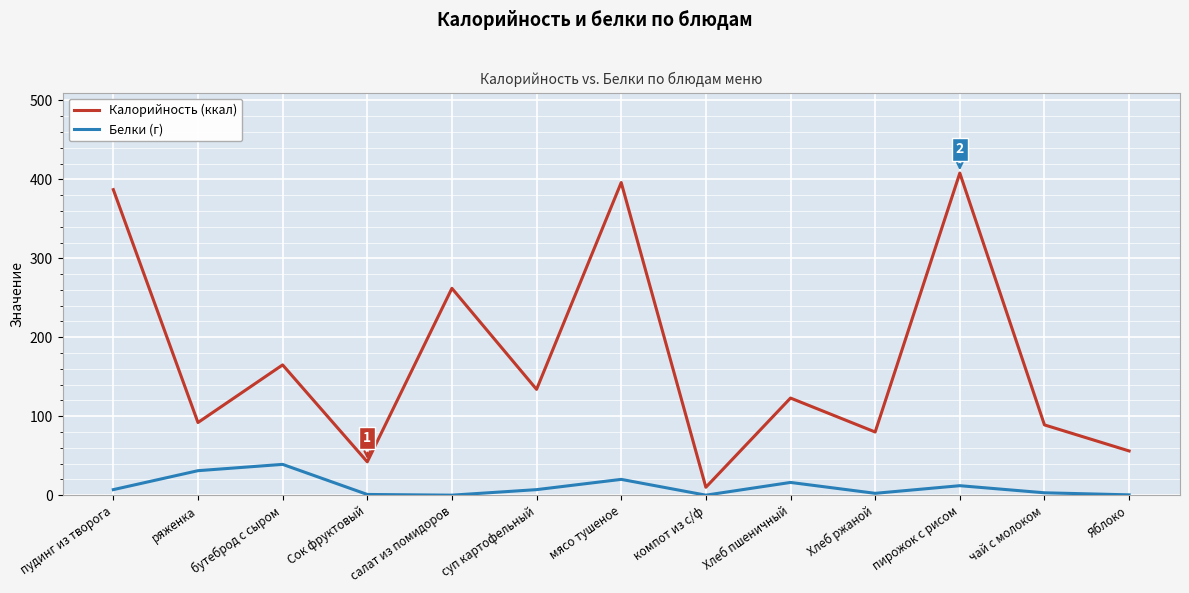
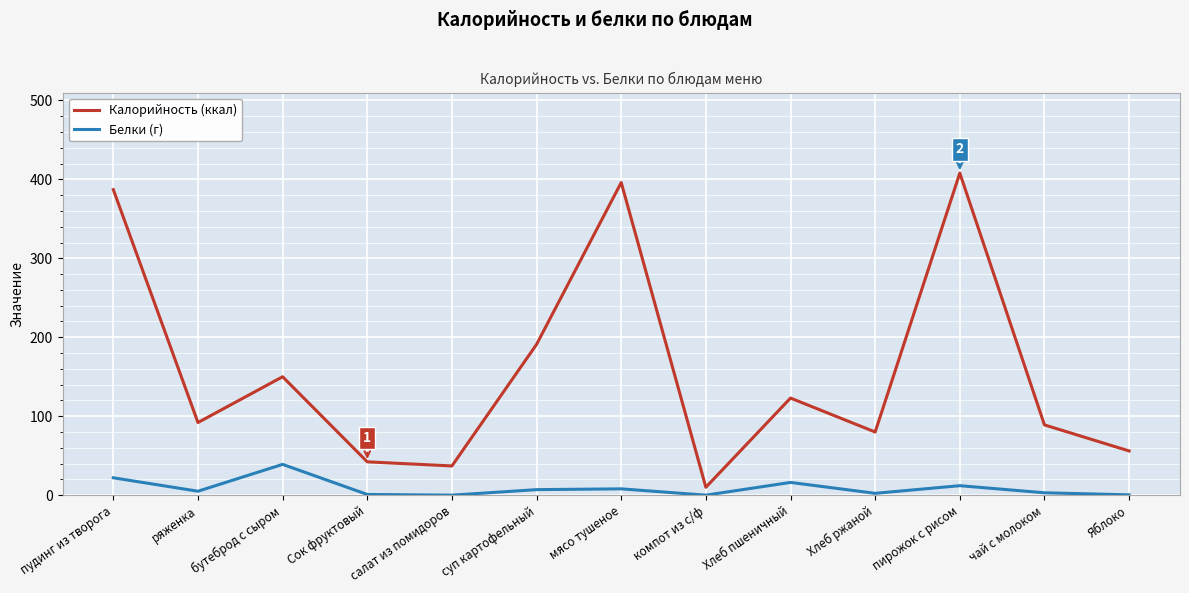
  {
    "Калорийность (ккал)": {
      "пудинг из творога": 390,
      "ряженка": 90,
-     "бутеброд с сыром": 170,
-     "салат из помидоров": 260,
-     "суп картофельный": 130,
+     "бутеброд с сыром": 150,
+     "салат из помидоров": 40,
+     "суп картофельный": 190,
      "мясо тушеное": 400,
      "компот из с/ф": 10,
      "Хлеб пшеничный": 120,
      "Хлеб ржаной": 80,
      "чай с молоком": 90,
      "Яблоко": 60
    },
    "Белки (г)": {
-     "пудинг из творога": 10,
-     "ряженка": 30,
+     "пудинг из творога": 20,
+     "ряженка": 10,
      "бутеброд с сыром": 40,
      "Сок фруктовый": 0,
      "салат из помидоров": 0,
      "суп картофельный": 10,
-     "мясо тушеное": 20,
+     "мясо тушеное": 10,
      "компот из с/ф": 0,
      "Хлеб пшеничный": 20,
      "Хлеб ржаной": 0,
      "пирожок с рисом": 10,
      "чай с молоком": 0,
      "Яблоко": 0
    }
  }
